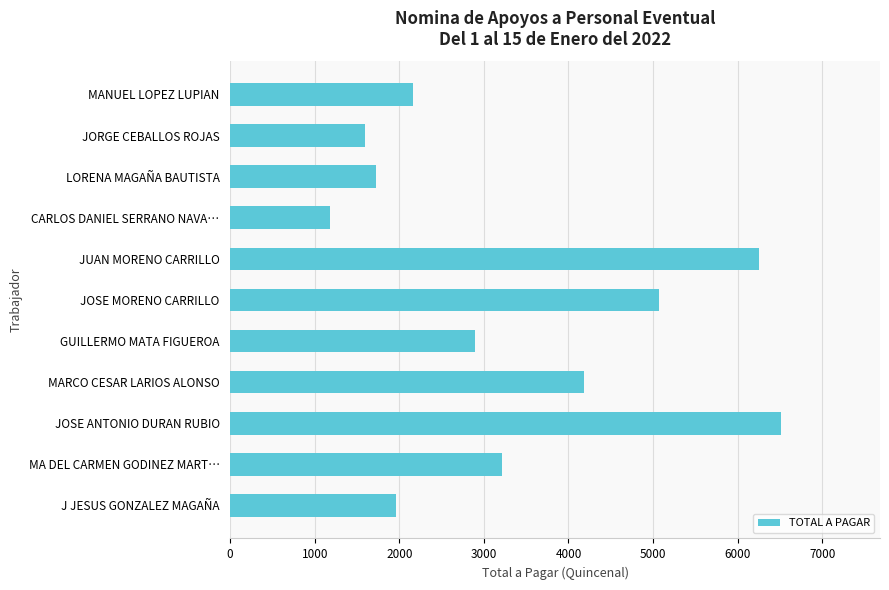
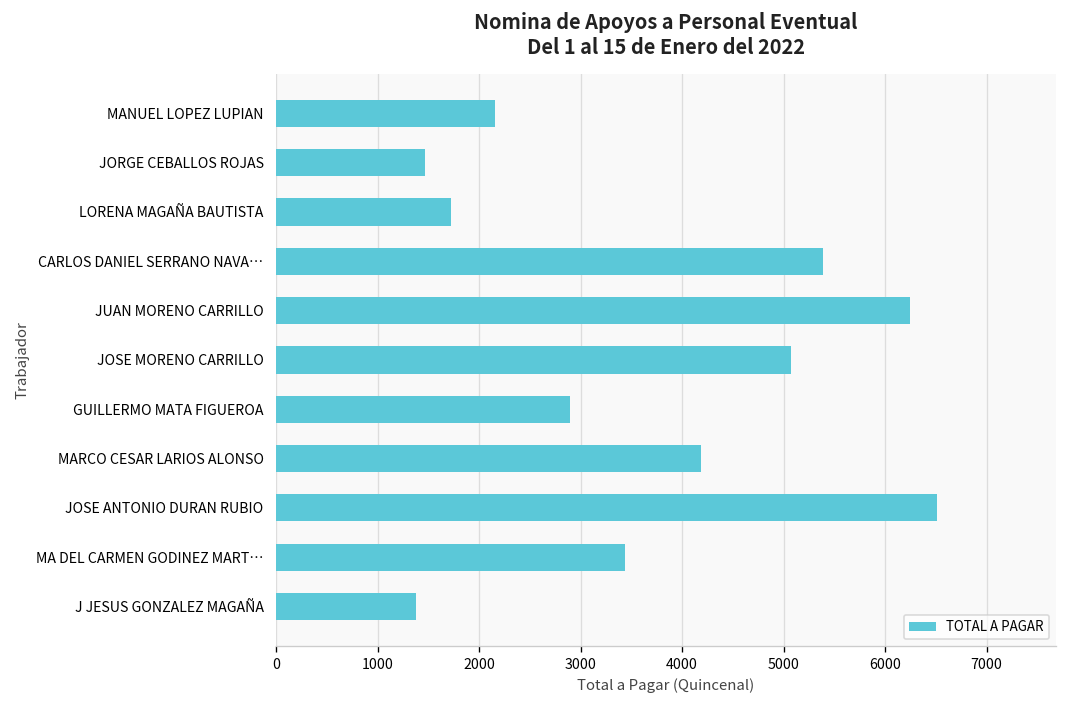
  {
    "MANUEL LOPEZ LUPIAN": 2200,
-   "JORGE CEBALLOS ROJAS": 1600,
+   "JORGE CEBALLOS ROJAS": 1500,
    "LORENA MAGAÑA BAUTISTA": 1700,
-   "CARLOS DANIEL SERRANO NAVA…": 1200,
+   "CARLOS DANIEL SERRANO NAVA…": 5400,
    "JUAN MORENO CARRILLO": 6200,
    "JOSE MORENO CARRILLO": 5100,
    "GUILLERMO MATA FIGUEROA": 2900,
    "MARCO CESAR LARIOS ALONSO": 4200,
    "JOSE ANTONIO DURAN RUBIO": 6500,
-   "MA DEL CARMEN GODINEZ MART…": 3200,
-   "J JESUS GONZALEZ MAGAÑA": 2000
+   "MA DEL CARMEN GODINEZ MART…": 3400,
+   "J JESUS GONZALEZ MAGAÑA": 1400
  }
